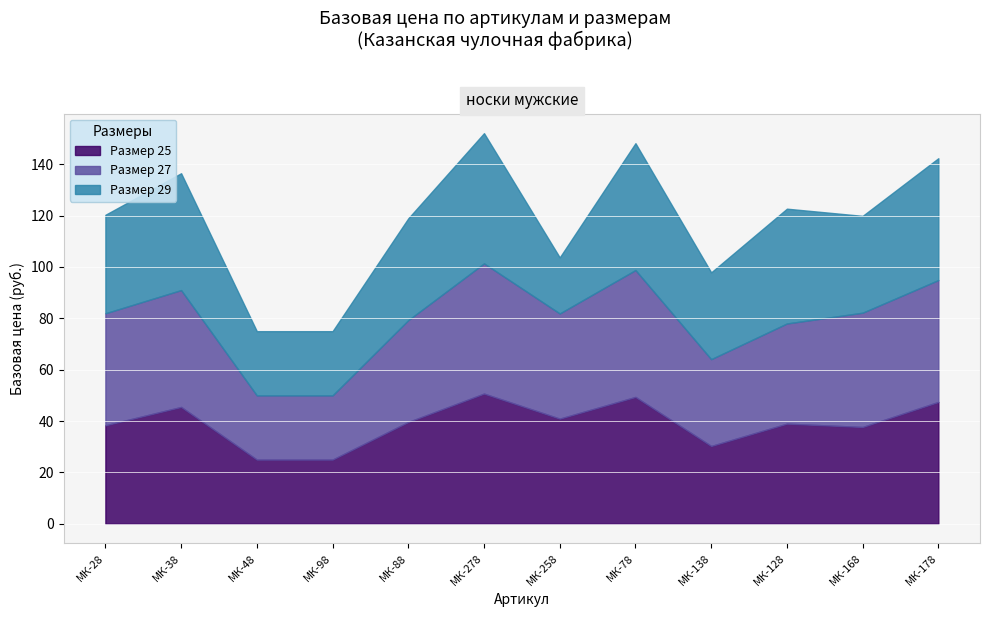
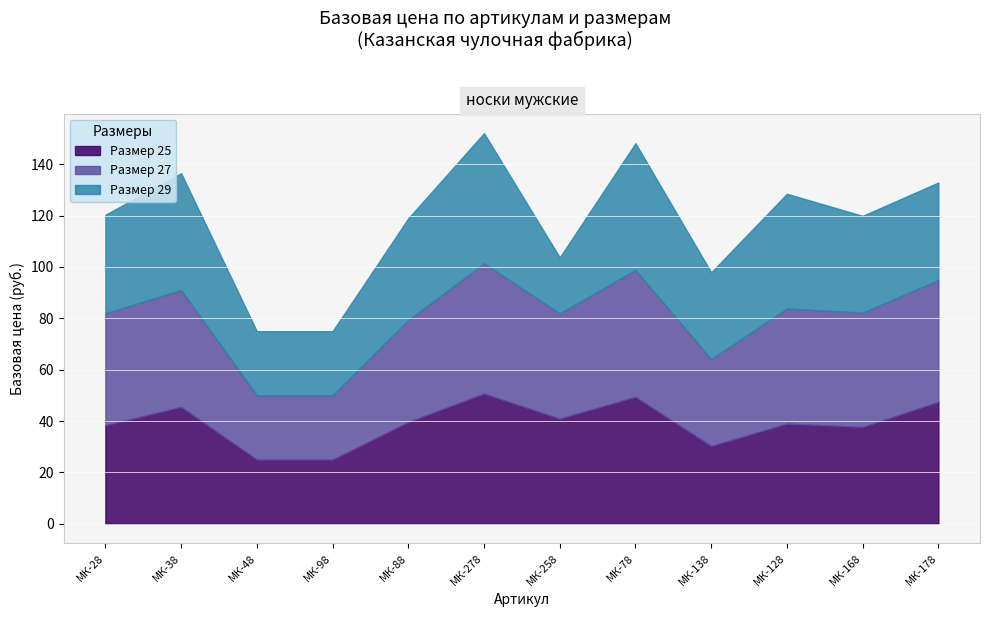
  {
    "Размер 25": {
      "МК-28": 38,
      "МК-38": 46,
      "МК-48": 25,
      "МК-98": 25,
      "МК-88": 40,
      "МК-278": 51,
      "МК-258": 41,
      "МК-78": 49,
      "МК-138": 30,
      "МК-128": 39,
      "МК-168": 38,
      "МК-178": 47
    },
    "Размер 27": {
      "МК-28": 44,
      "МК-38": 46,
      "МК-48": 25,
      "МК-98": 25,
      "МК-88": 40,
      "МК-278": 51,
      "МК-258": 41,
      "МК-78": 49,
      "МК-138": 34,
-     "МК-128": 39,
+     "МК-128": 45,
      "МК-168": 45,
      "МК-178": 47
    },
    "Размер 29": {
      "МК-28": 38,
      "МК-38": 46,
      "МК-48": 25,
      "МК-98": 25,
      "МК-88": 40,
      "МК-278": 51,
      "МК-258": 22,
      "МК-78": 49,
      "МК-138": 34,
      "МК-128": 45,
      "МК-168": 38,
-     "МК-178": 47
+     "МК-178": 38
    }
  }
